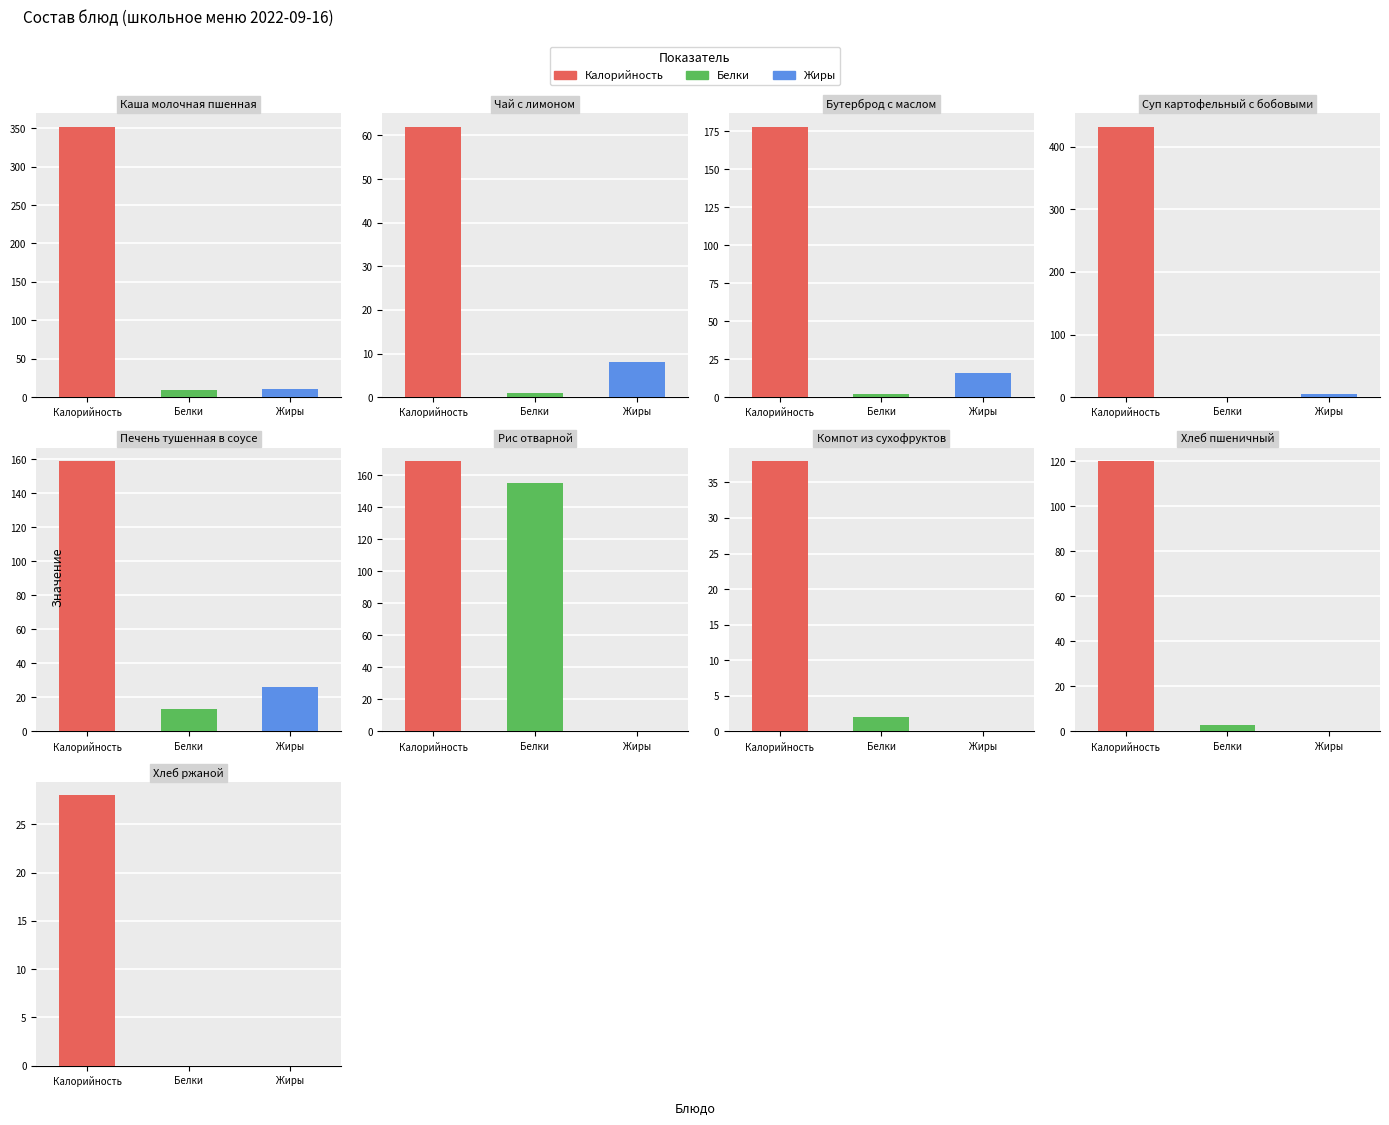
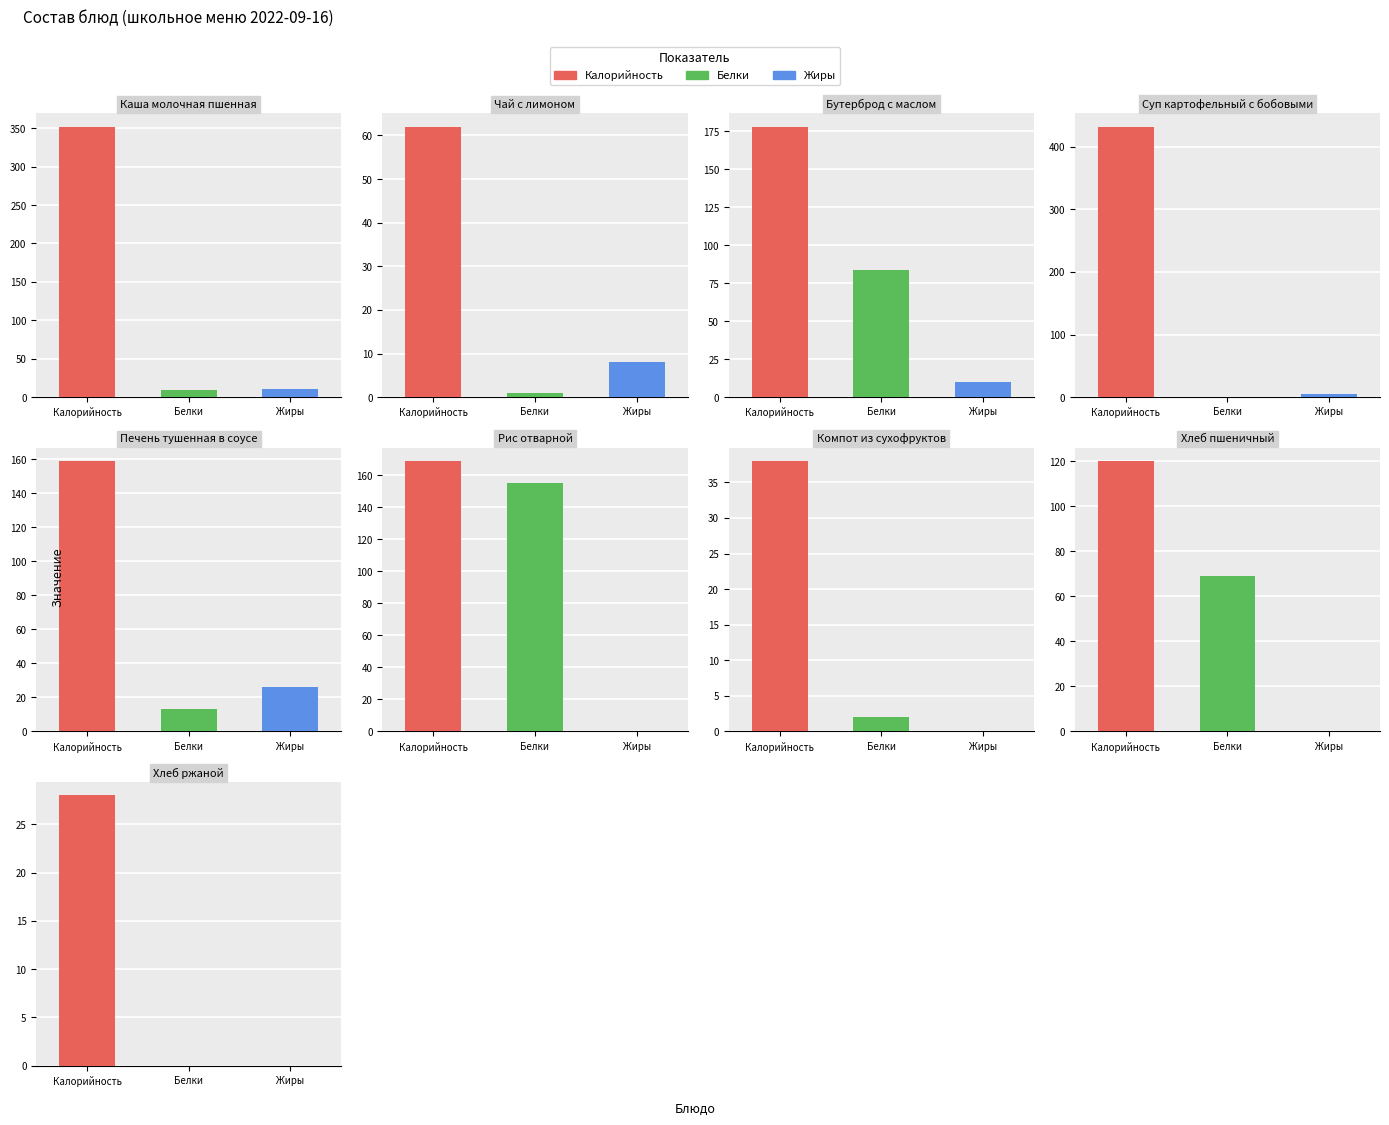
  {
    "Каша молочная пшенная": {
      "Калорийность": 350,
      "Белки": 10,
      "Жиры": 10
    },
    "Чай с лимоном": {
      "Калорийность": 62,
      "Белки": 1,
      "Жиры": 8
    },
    "Бутерброд с маслом": {
      "Калорийность": 178,
-     "Белки": 2,
-     "Жиры": 16
+     "Белки": 84,
+     "Жиры": 10
    },
    "Суп картофельный с бобовыми": {
      "Калорийность": 430,
      "Белки": 0,
      "Жиры": 10
    },
    "Печень тушенная в соусе": {
      "Калорийность": 159,
      "Белки": 13,
      "Жиры": 26
    },
    "Рис отварной": {
      "Калорийность": 169,
      "Белки": 155,
      "Жиры": 0
    },
    "Компот из сухофруктов": {
      "Калорийность": 38,
      "Белки": 2,
      "Жиры": 0
    },
    "Хлеб пшеничный": {
      "Калорийность": 120,
-     "Белки": 3,
+     "Белки": 69,
      "Жиры": 0
    },
    "Хлеб ржаной": {
      "Калорийность": 28,
      "Белки": 0,
      "Жиры": 0
    }
  }
